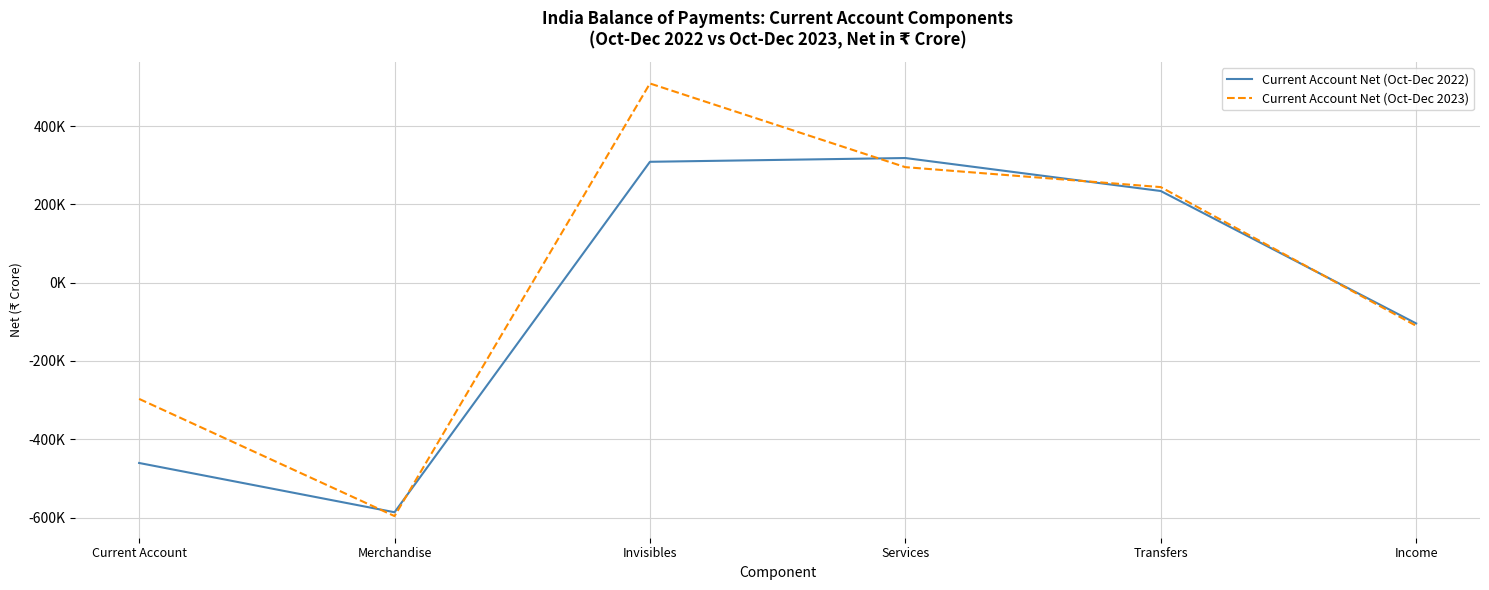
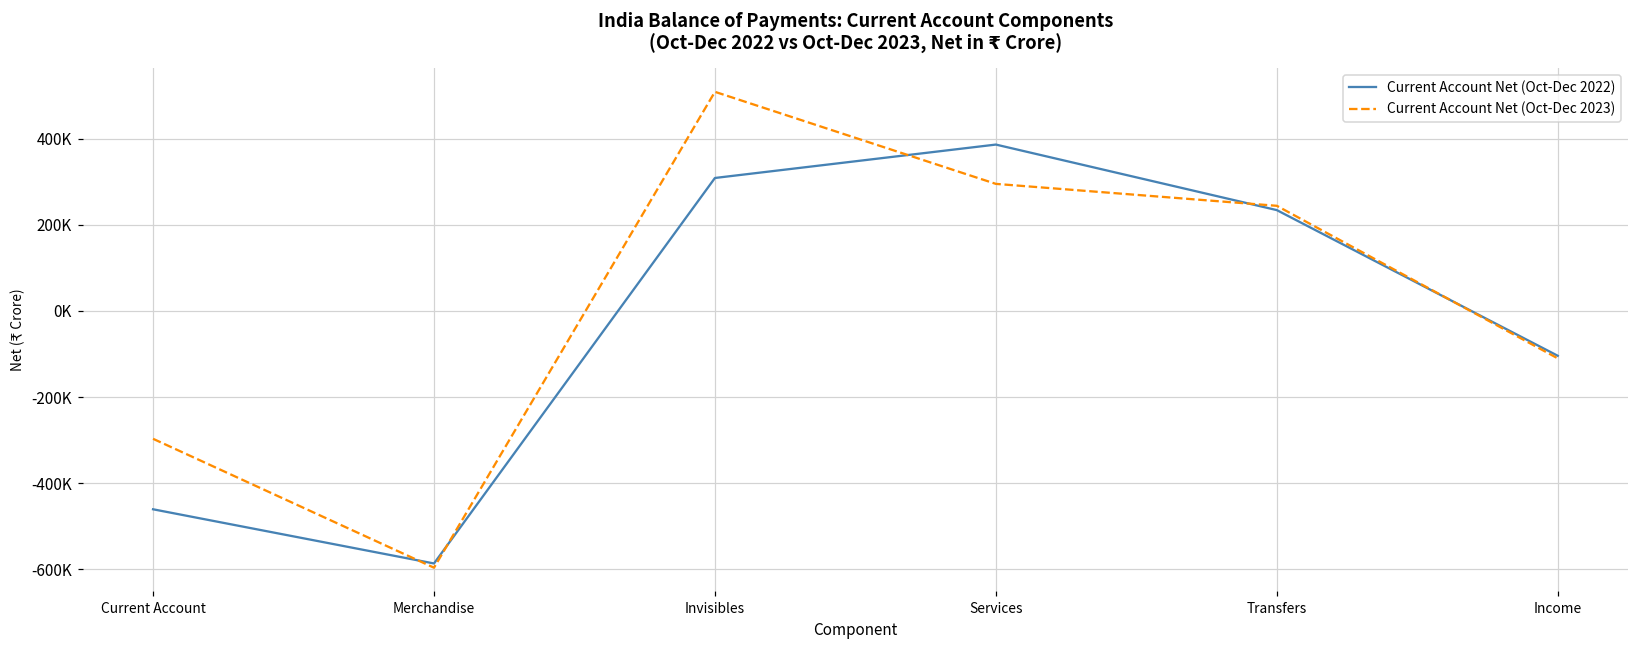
  {
    "Current Account Net (Oct-Dec 2022)": {
      "Current Account": -460000,
      "Merchandise": -590000,
      "Invisibles": 310000,
-     "Services": 320000,
+     "Services": 390000,
      "Transfers": 230000
    },
    "Current Account Net (Oct-Dec 2023)": {
      "Current Account": -300000,
      "Merchandise": -600000,
      "Invisibles": 510000,
      "Services": 290000,
      "Transfers": 240000
    }
  }
